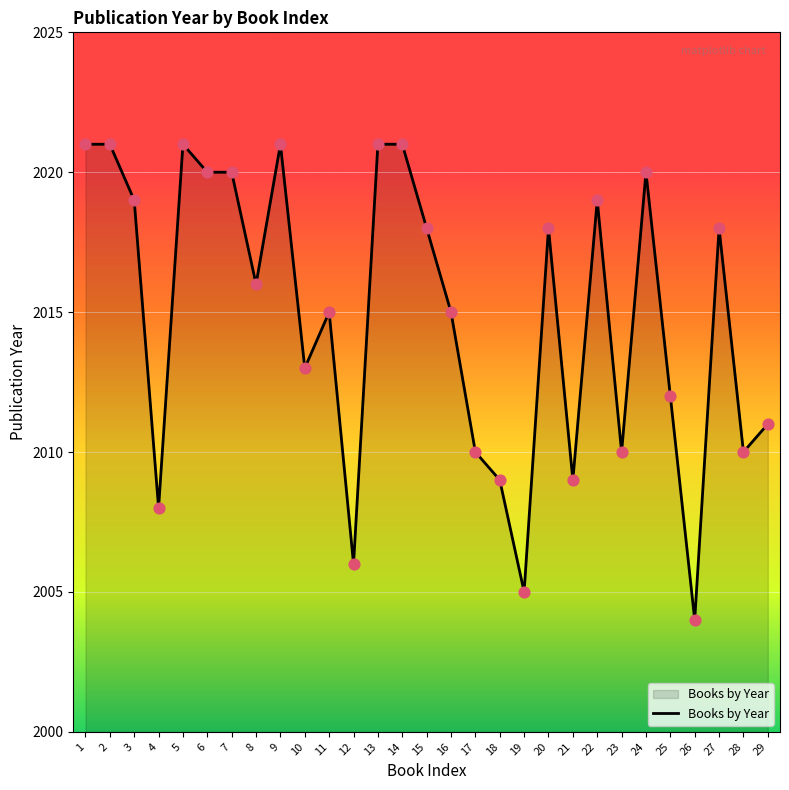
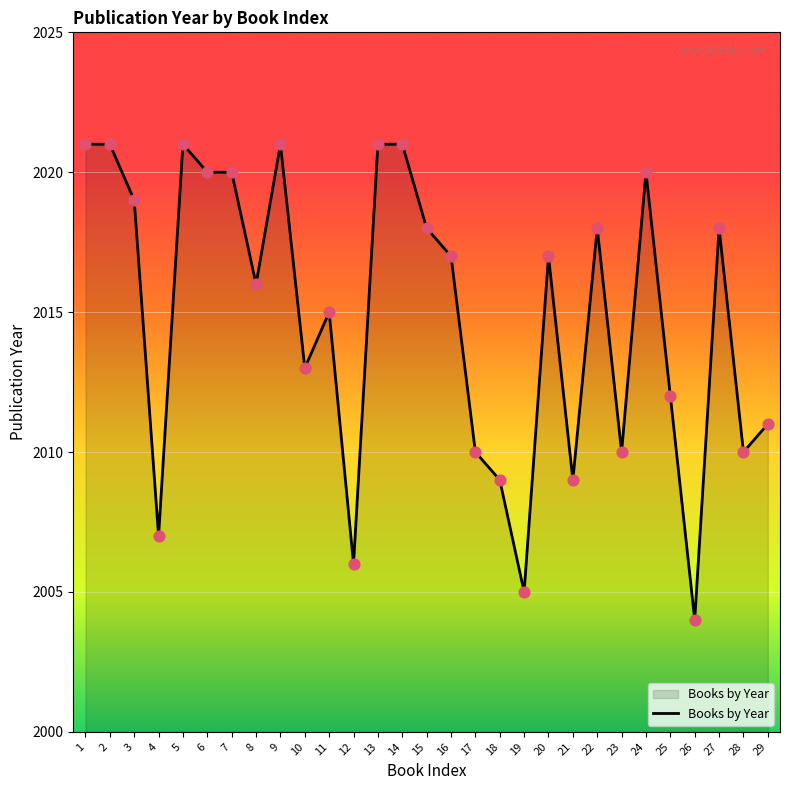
  {
    "1": 2021,
    "2": 2021,
    "3": 2019,
-   "4": 2008,
+   "4": 2007,
    "5": 2021,
    "6": 2020,
    "7": 2020,
    "8": 2016,
    "9": 2021,
    "10": 2013,
    "11": 2015,
    "12": 2006,
    "13": 2021,
    "14": 2021,
    "15": 2018,
-   "16": 2015,
+   "16": 2017,
    "17": 2010,
    "18": 2009,
    "19": 2005,
-   "20": 2018,
+   "20": 2017,
    "21": 2009,
-   "22": 2019,
+   "22": 2018,
    "23": 2010,
    "24": 2020,
    "25": 2012,
    "26": 2004,
    "27": 2018,
    "28": 2010,
    "29": 2011
  }
